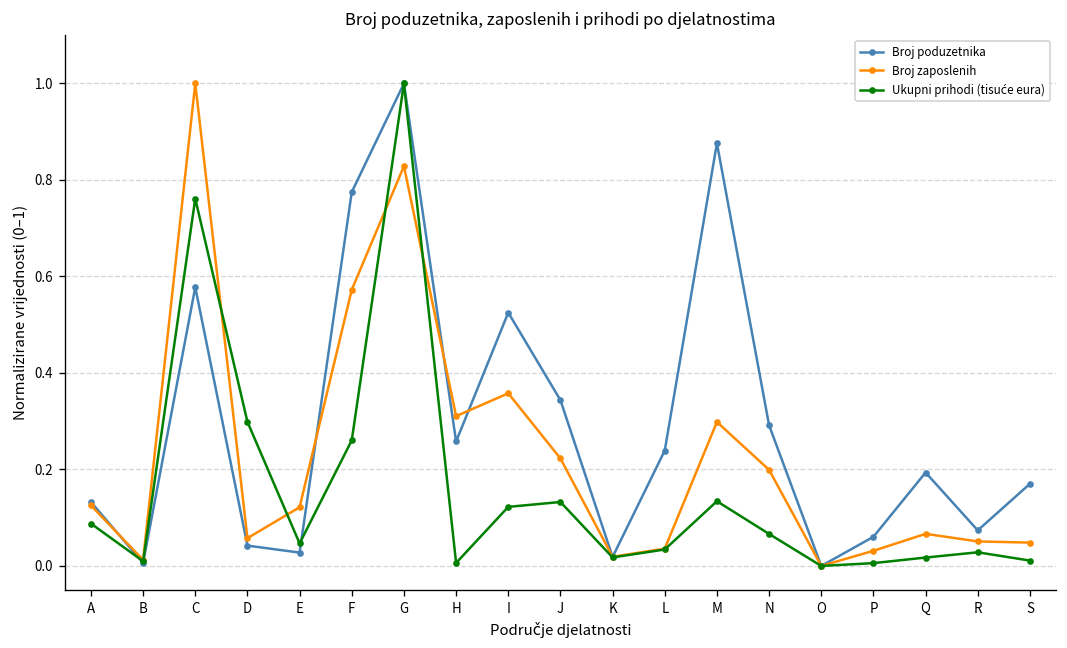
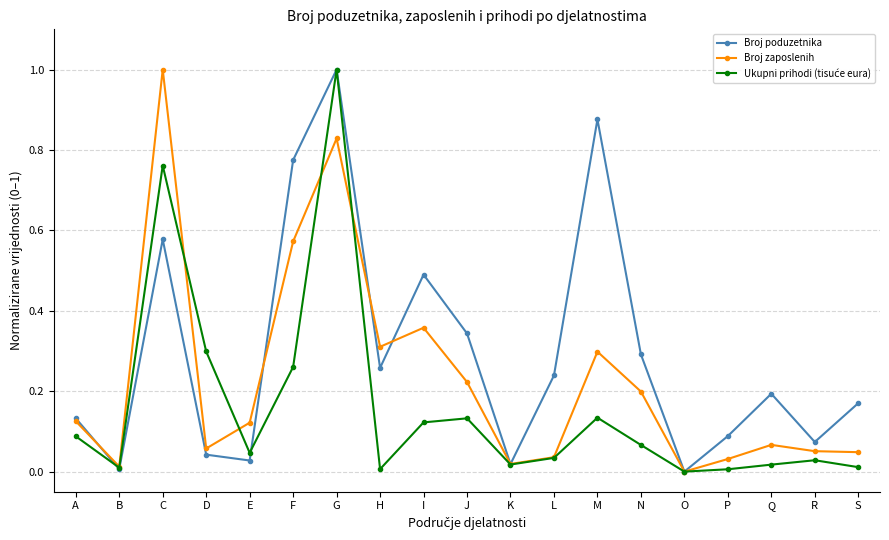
  {
    "Broj poduzetnika": {
      "A": 0.13,
      "C": 0.58,
      "D": 0.04,
      "E": 0.03,
      "F": 0.77,
      "H": 0.26,
-     "I": 0.53,
+     "I": 0.49,
      "J": 0.34,
      "L": 0.24,
      "M": 0.88,
      "N": 0.29,
-     "P": 0.06,
+     "P": 0.09,
      "Q": 0.19,
      "R": 0.07,
      "S": 0.17
    },
    "Broj zaposlenih": {
      "A": 0.13,
      "C": 1.00,
      "D": 0.06,
      "E": 0.12,
      "F": 0.57,
      "G": 0.83,
      "H": 0.31,
      "I": 0.36,
      "J": 0.22,
      "M": 0.30,
      "N": 0.20,
      "P": 0.03,
      "Q": 0.07,
      "R": 0.05,
      "S": 0.05
    },
    "Ukupni prihodi (tisuće eura)": {
      "A": 0.09,
      "C": 0.76,
      "D": 0.30,
      "E": 0.05,
      "F": 0.26,
      "H": 0.01,
      "I": 0.12,
      "J": 0.13,
      "M": 0.13,
      "N": 0.07,
      "P": 0.01,
      "Q": 0.02,
      "R": 0.03,
      "S": 0.01
    }
  }
